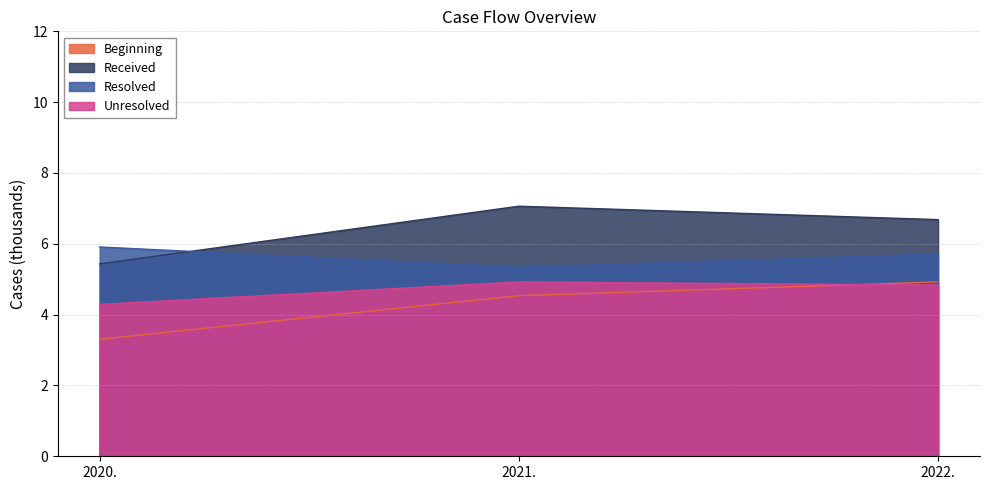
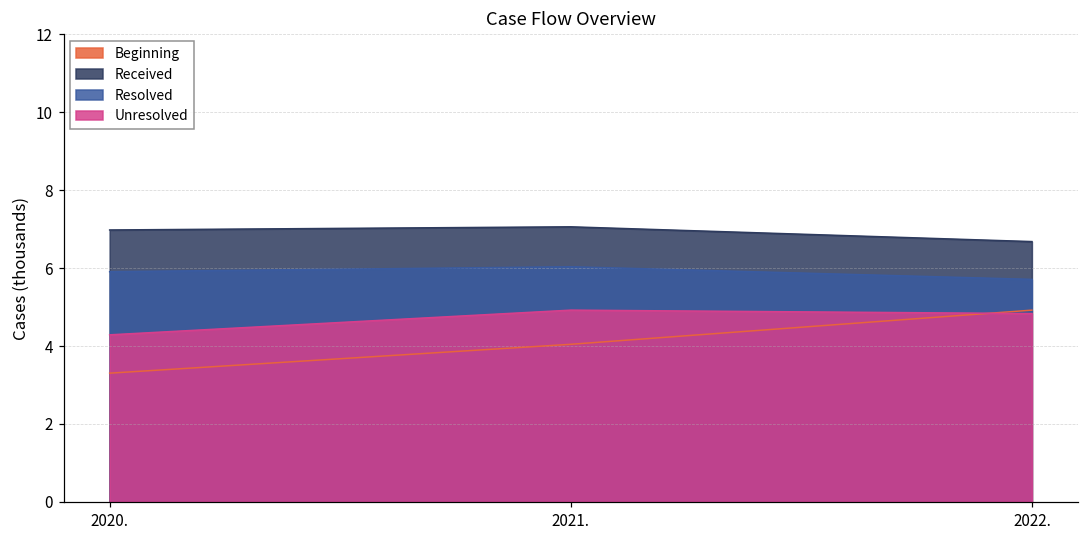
  {
    "Beginning": {
      "2020.": 3.3,
-     "2021.": 4.5,
+     "2021.": 4.0,
      "2022.": 4.9
    },
    "Received": {
-     "2020.": 5.4,
+     "2020.": 7.0,
      "2021.": 7.1,
      "2022.": 6.7
    },
    "Resolved": {
      "2020.": 5.9,
-     "2021.": 5.3,
+     "2021.": 6.0,
      "2022.": 5.7
    },
    "Unresolved": {
      "2020.": 4.3,
      "2021.": 4.9,
      "2022.": 4.8
    }
  }
